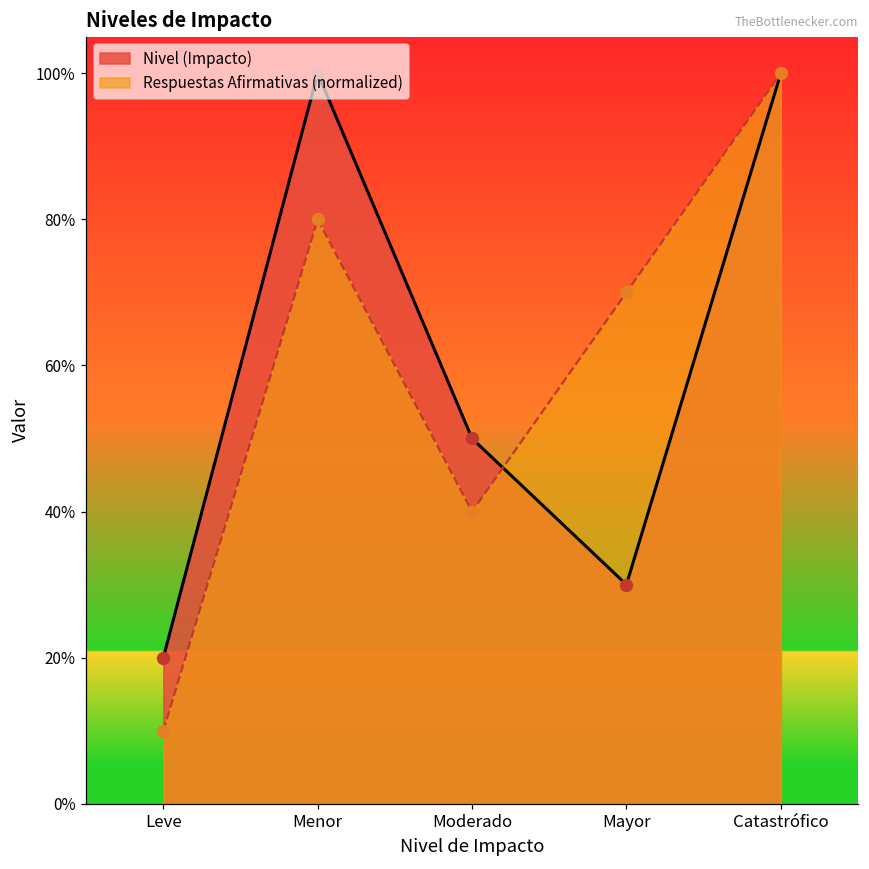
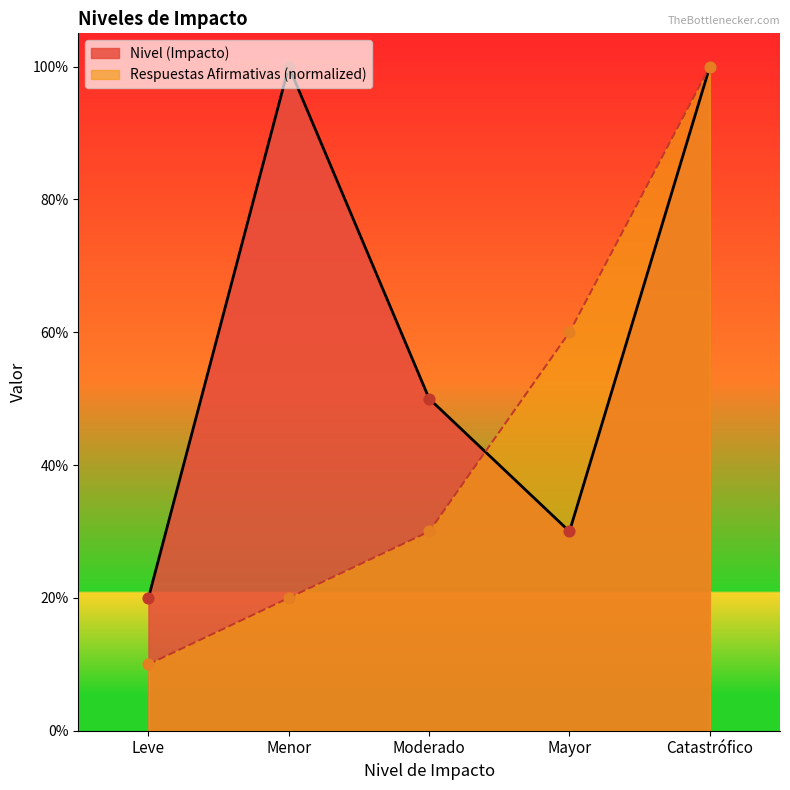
  {
    "Nivel (Impacto)": {
      "Leve": "20%",
      "Moderado": "50%",
      "Mayor": "30%"
    },
    "Respuestas Afirmativas (normalized)": {
      "Leve": "10%",
-     "Menor": "80%",
-     "Moderado": "40%",
-     "Mayor": "70%"
+     "Menor": "20%",
+     "Moderado": "30%",
+     "Mayor": "60%"
    }
  }
